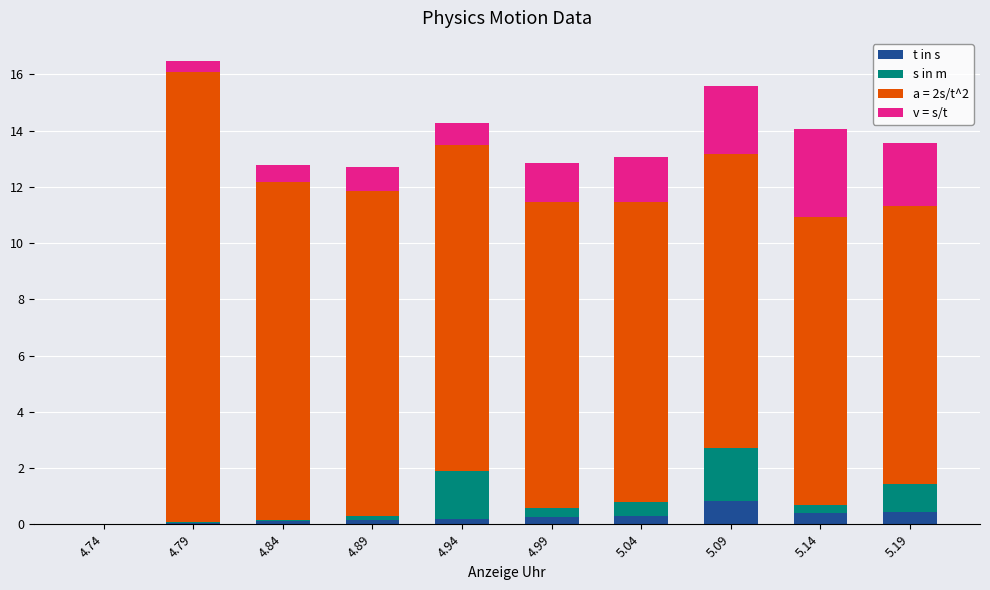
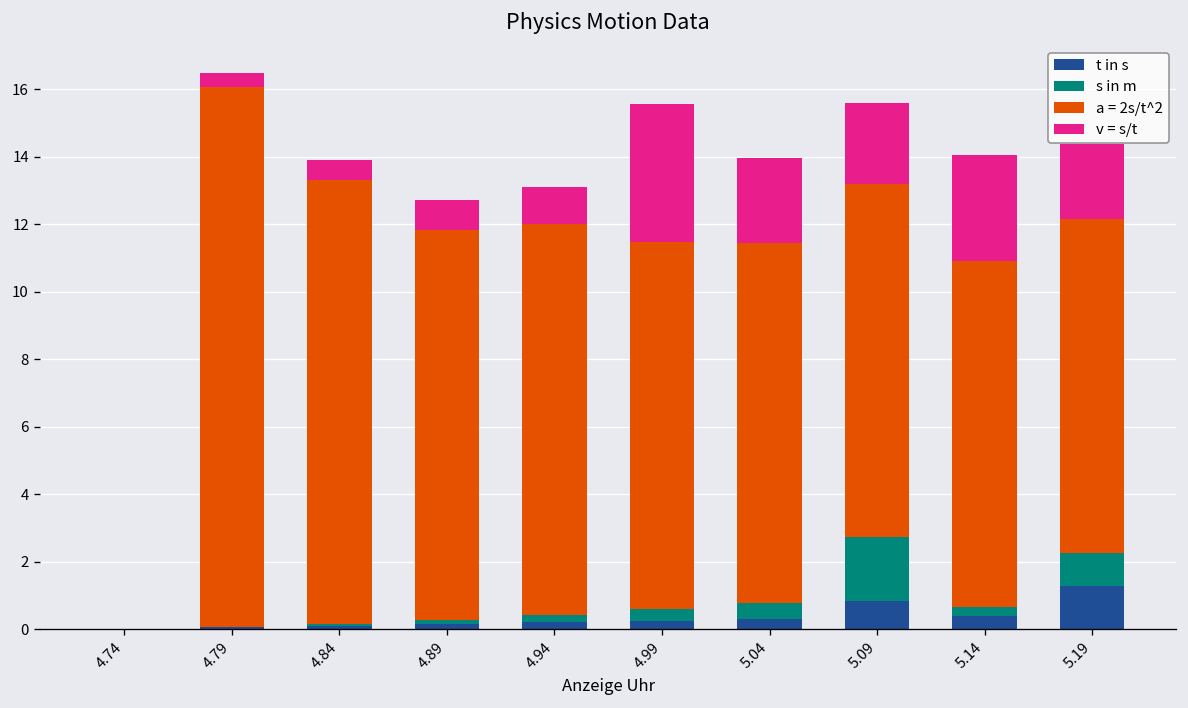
  {
    "t in s": {
      "4.74": 0.0,
      "4.84": 0.1,
      "4.89": 0.2,
      "4.94": 0.2,
      "4.99": 0.3,
      "5.04": 0.3,
      "5.09": 0.8,
      "5.14": 0.4,
-     "5.19": 0.5
+     "5.19": 1.3
    },
    "s in m": {
      "4.74": 0.0,
      "4.89": 0.1,
-     "4.94": 1.7,
+     "4.94": 0.2,
      "4.99": 0.3,
      "5.04": 0.5,
      "5.09": 1.9,
      "5.14": 0.3,
      "5.19": 1.0
    },
    "a = 2s/t^2": {
      "4.74": 0.0,
      "4.79": 16.0,
-     "4.84": 12.0,
+     "4.84": 13.1,
      "4.89": 11.6,
      "4.94": 11.6,
      "4.99": 10.9,
      "5.04": 10.7,
      "5.09": 10.4,
      "5.14": 10.2,
      "5.19": 9.9
    },
    "v = s/t": {
      "4.74": 0.0,
      "4.79": 0.4,
      "4.84": 0.6,
      "4.89": 0.9,
-     "4.94": 0.8,
-     "4.99": 1.4,
-     "5.04": 1.6,
+     "4.94": 1.1,
+     "4.99": 4.1,
+     "5.04": 2.5,
      "5.09": 2.4,
      "5.14": 3.1
    }
  }
